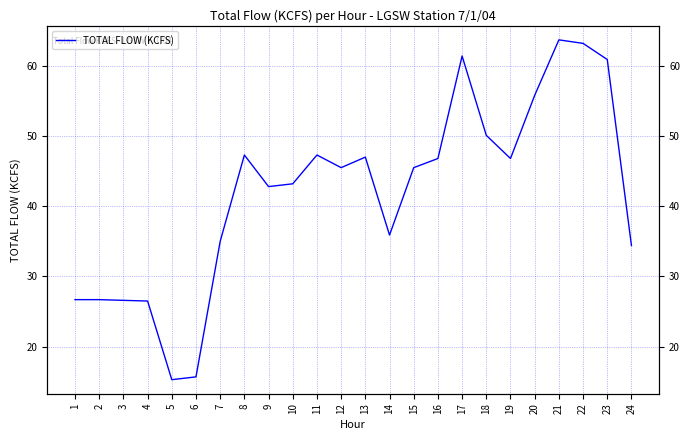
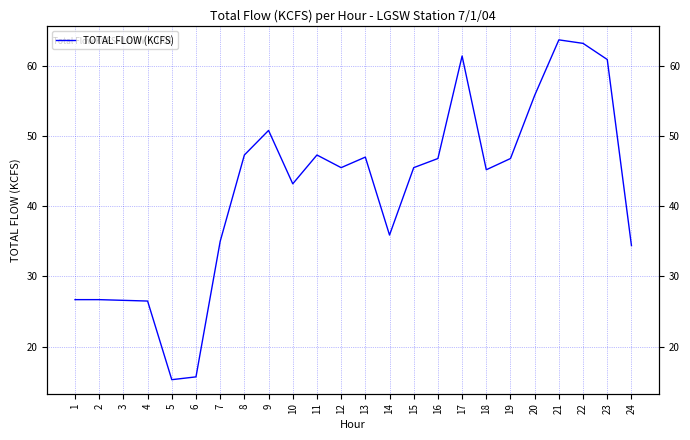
  {
    "1": 27,
    "2": 27,
    "3": 27,
    "4": 27,
    "5": 15,
    "6": 16,
    "7": 35,
    "8": 47,
-   "9": 43,
+   "9": 51,
    "10": 43,
    "11": 47,
    "12": 46,
    "13": 47,
    "14": 36,
    "15": 46,
    "16": 47,
    "17": 61,
-   "18": 50,
+   "18": 45,
    "19": 47,
    "20": 56,
    "21": 64,
    "22": 63,
    "23": 61,
    "24": 34
  }
